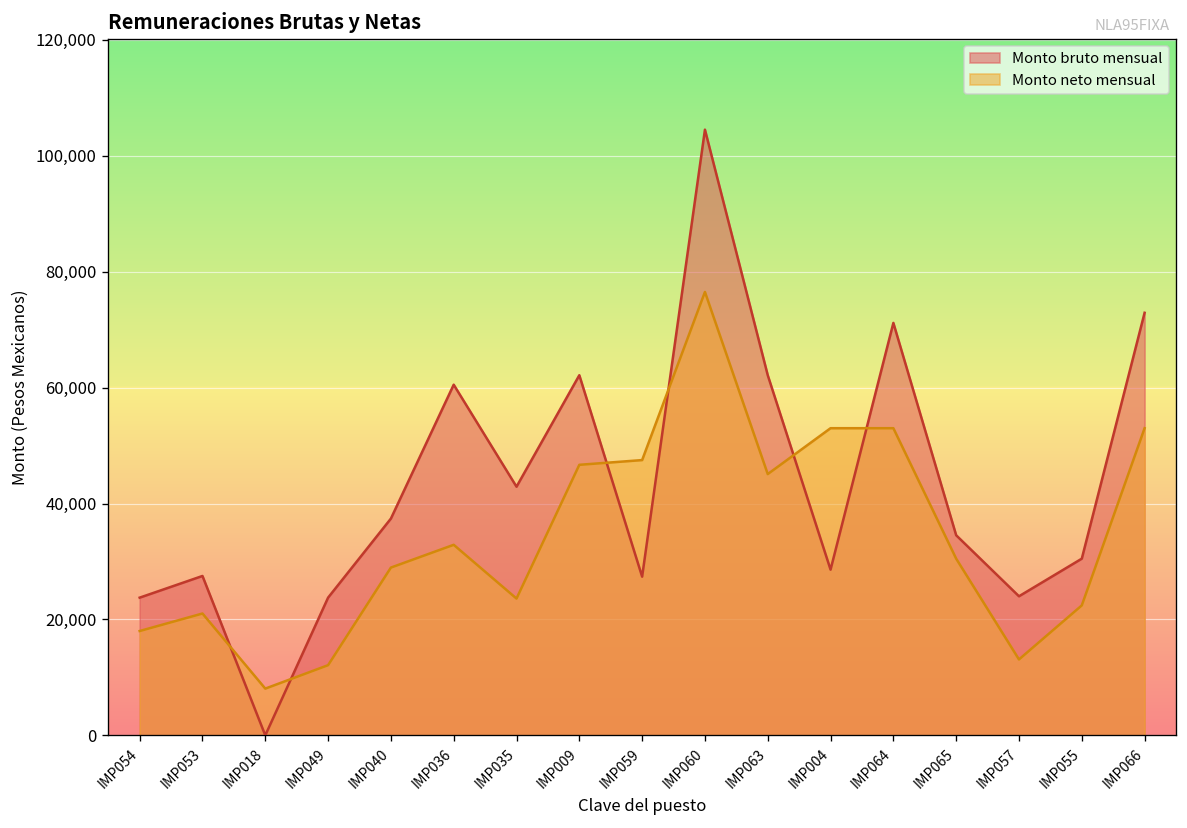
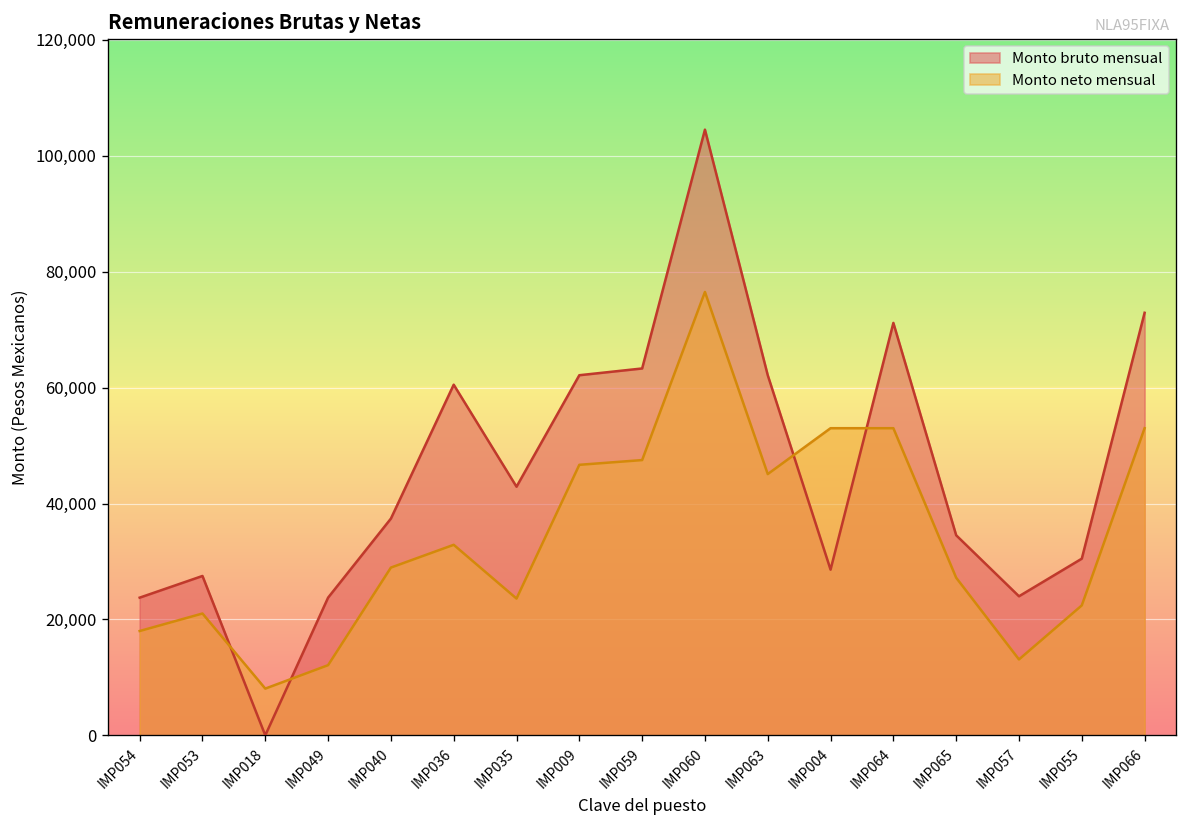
  {
    "Monto bruto mensual": {
      "IMP054": "24,000",
      "IMP053": "28,000",
      "IMP018": "0",
      "IMP049": "24,000",
      "IMP040": "37,000",
      "IMP036": "61,000",
      "IMP035": "43,000",
      "IMP009": "62,000",
-     "IMP059": "27,000",
+     "IMP059": "63,000",
      "IMP060": "105,000",
      "IMP063": "62,000",
      "IMP004": "29,000",
      "IMP064": "71,000",
      "IMP065": "35,000",
      "IMP057": "24,000",
      "IMP055": "30,000",
      "IMP066": "73,000"
    },
    "Monto neto mensual": {
      "IMP054": "18,000",
      "IMP053": "21,000",
      "IMP018": "8,000",
      "IMP049": "12,000",
      "IMP040": "29,000",
      "IMP036": "33,000",
      "IMP035": "24,000",
      "IMP009": "47,000",
      "IMP059": "47,000",
      "IMP060": "76,000",
      "IMP063": "45,000",
      "IMP004": "53,000",
      "IMP064": "53,000",
-     "IMP065": "30,000",
+     "IMP065": "27,000",
      "IMP057": "13,000",
      "IMP055": "22,000",
      "IMP066": "53,000"
    }
  }
